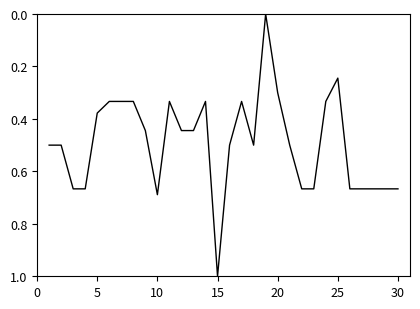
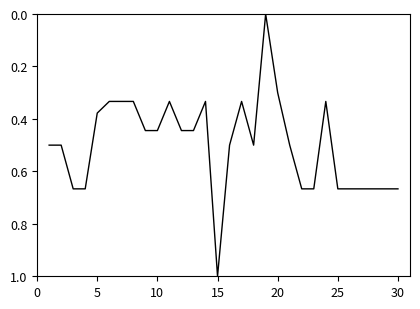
  {
    "5": 0.38,
-   "10": 0.69,
+   "10": 0.44,
    "15": 1.00,
    "20": 0.30,
-   "25": 0.24,
+   "25": 0.67,
    "30": 0.67
  }
